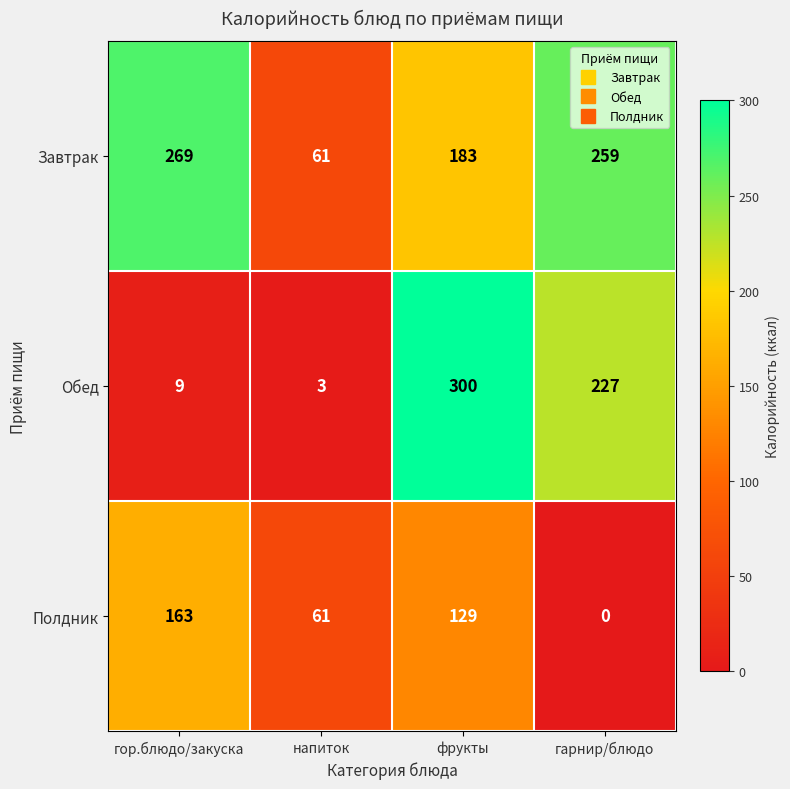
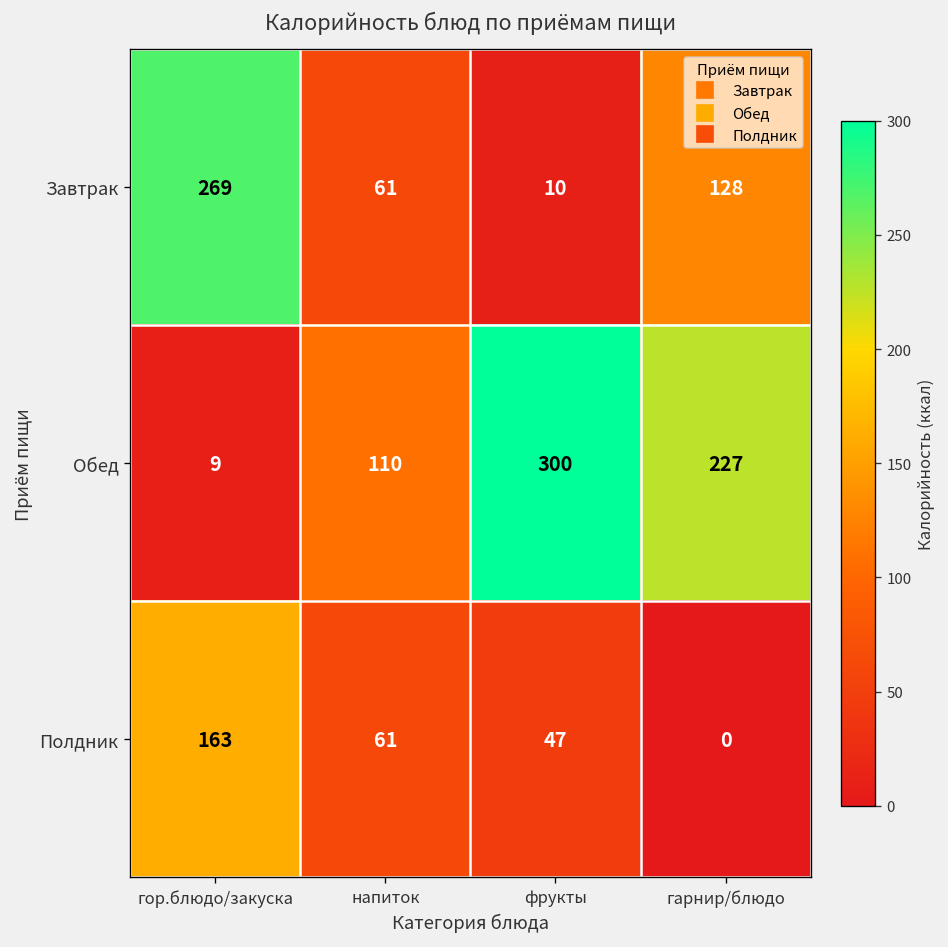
  {
    "Завтрак": {
      "гор.блюдо/закуска": 269,
      "напиток": 61,
-     "фрукты": 183,
-     "гарнир/блюдо": 259
+     "фрукты": 10,
+     "гарнир/блюдо": 128
    },
    "Обед": {
      "гор.блюдо/закуска": 9,
-     "напиток": 3,
+     "напиток": 110,
      "фрукты": 300,
      "гарнир/блюдо": 227
    },
    "Полдник": {
      "гор.блюдо/закуска": 163,
      "напиток": 61,
-     "фрукты": 129,
+     "фрукты": 47,
      "гарнир/блюдо": 0
    }
  }
